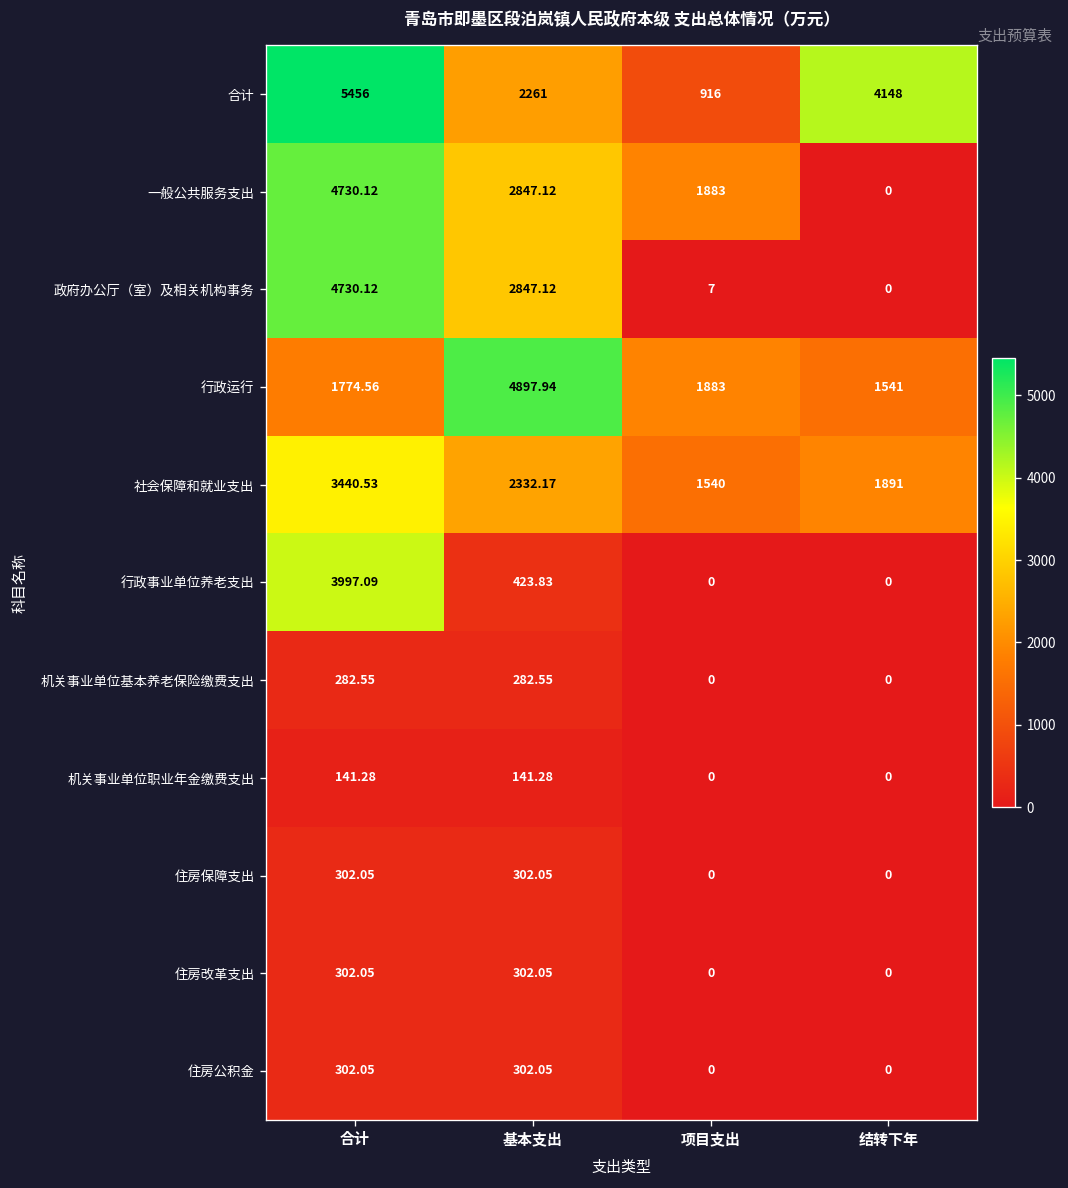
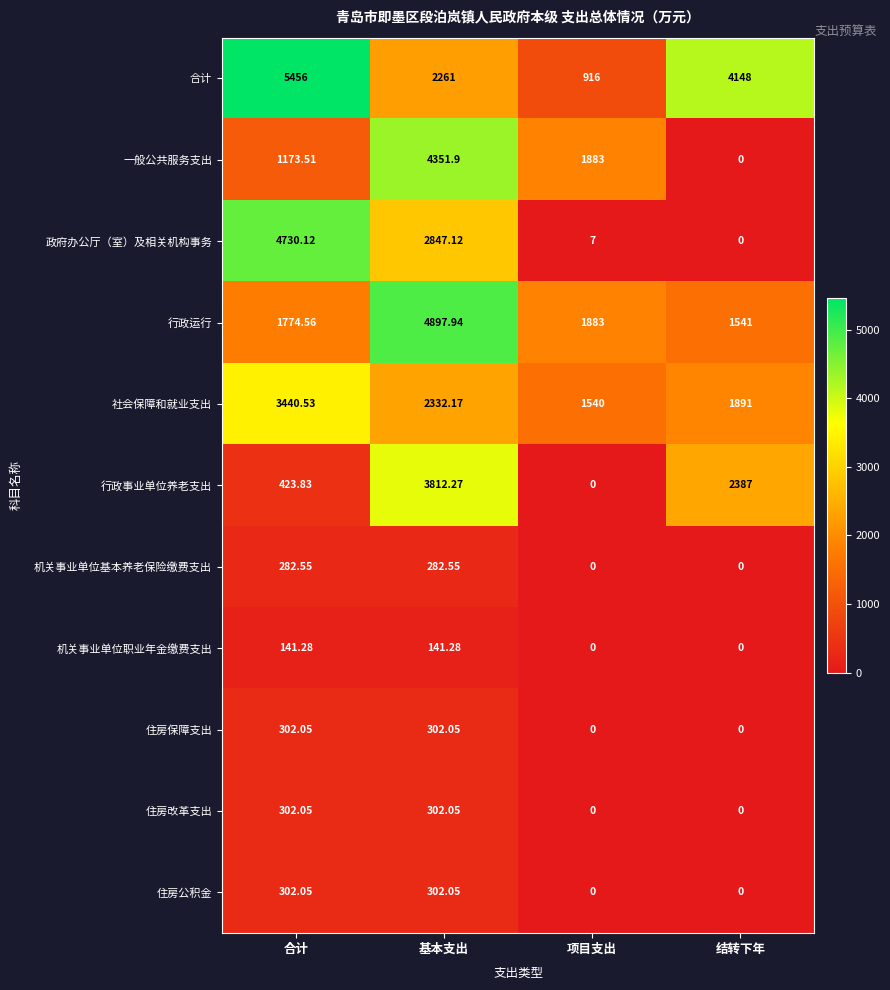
  {
    "合计": {
      "合计": 5456,
      "基本支出": 2261,
      "项目支出": 916,
      "结转下年": 4148
    },
    "一般公共服务支出": {
-     "合计": 4730.12,
-     "基本支出": 2847.12,
+     "合计": 1173.51,
+     "基本支出": 4351.9,
      "项目支出": 1883,
      "结转下年": 0
    },
    "政府办公厅（室）及相关机构事务": {
      "合计": 4730.12,
      "基本支出": 2847.12,
      "项目支出": 7,
      "结转下年": 0
    },
    "行政运行": {
      "合计": 1774.56,
      "基本支出": 4897.94,
      "项目支出": 1883,
      "结转下年": 1541
    },
    "社会保障和就业支出": {
      "合计": 3440.53,
      "基本支出": 2332.17,
      "项目支出": 1540,
      "结转下年": 1891
    },
    "行政事业单位养老支出": {
-     "合计": 3997.09,
-     "基本支出": 423.83,
+     "合计": 423.83,
+     "基本支出": 3812.27,
      "项目支出": 0,
-     "结转下年": 0
+     "结转下年": 2387
    },
    "机关事业单位基本养老保险缴费支出": {
      "合计": 282.55,
      "基本支出": 282.55,
      "项目支出": 0,
      "结转下年": 0
    },
    "机关事业单位职业年金缴费支出": {
      "合计": 141.28,
      "基本支出": 141.28,
      "项目支出": 0,
      "结转下年": 0
    },
    "住房保障支出": {
      "合计": 302.05,
      "基本支出": 302.05,
      "项目支出": 0,
      "结转下年": 0
    },
    "住房改革支出": {
      "合计": 302.05,
      "基本支出": 302.05,
      "项目支出": 0,
      "结转下年": 0
    },
    "住房公积金": {
      "合计": 302.05,
      "基本支出": 302.05,
      "项目支出": 0,
      "结转下年": 0
    }
  }
